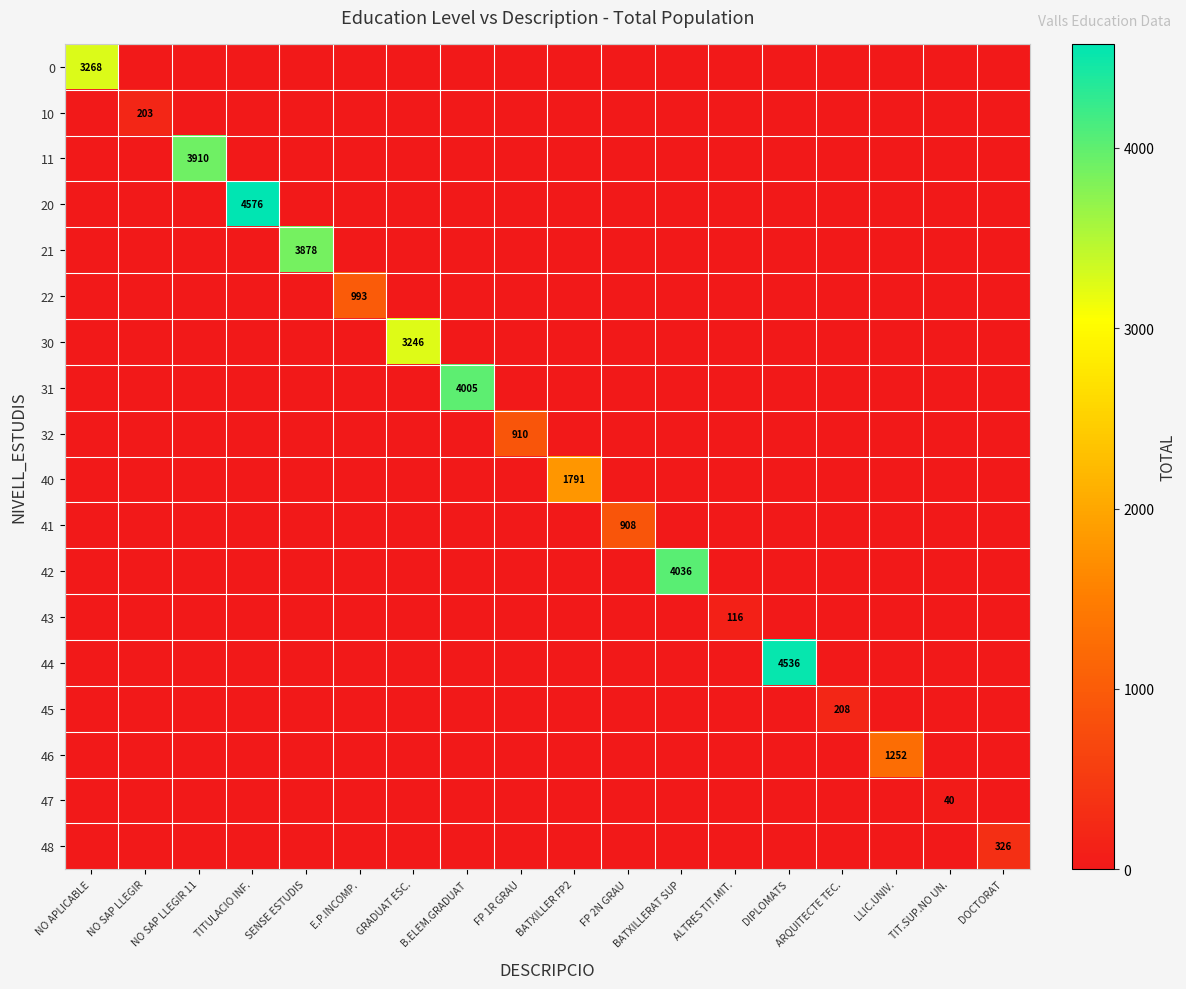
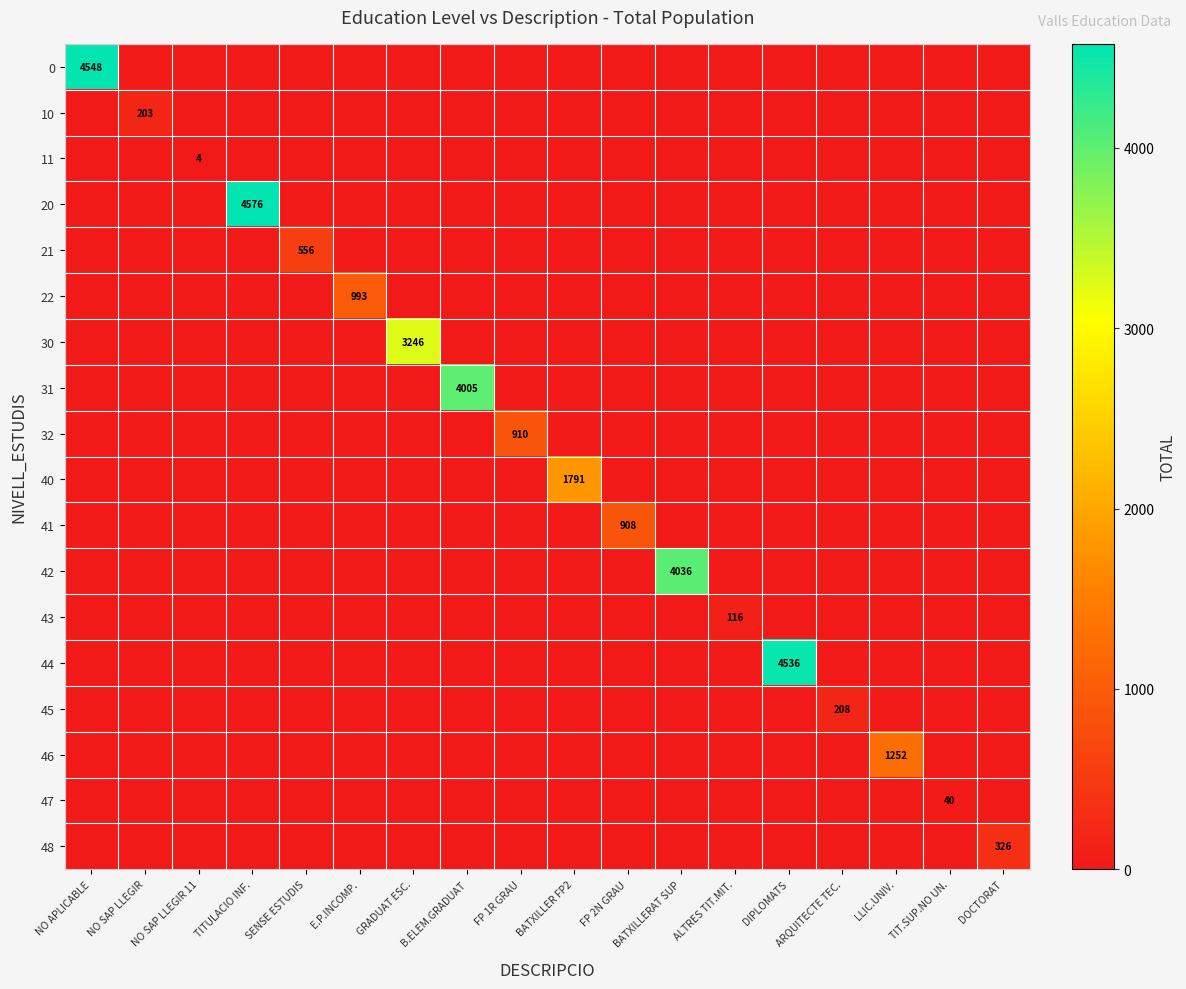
  {
    "0": {
-     "NO APLICABLE": 3268
+     "NO APLICABLE": 4548
    },
    "10": {
      "NO SAP LLEGIR": 203
    },
    "11": {
-     "NO SAP LLEGIR 11": 3910
+     "NO SAP LLEGIR 11": 4
    },
    "20": {
      "TITULACIO INF.": 4576
    },
    "21": {
-     "SENSE ESTUDIS": 3878
+     "SENSE ESTUDIS": 556
    },
    "22": {
      "E.P.INCOMP.": 993
    },
    "30": {
      "GRADUAT ESC.": 3246
    },
    "31": {
      "B.ELEM.GRADUAT": 4005
    },
    "32": {
      "FP 1R GRAU": 910
    },
    "40": {
      "BATXILLER FP2": 1791
    },
    "41": {
      "FP 2N GRAU": 908
    },
    "42": {
      "BATXILLERAT SUP": 4036
    },
    "43": {
      "ALTRES TIT.MIT.": 116
    },
    "44": {
      "DIPLOMATS": 4536
    },
    "45": {
      "ARQUITECTE TEC.": 208
    },
    "46": {
      "LLIC.UNIV.": 1252
    },
    "47": {
      "TIT.SUP.NO UN.": 40
    },
    "48": {
      "DOCTORAT": 326
    }
  }
